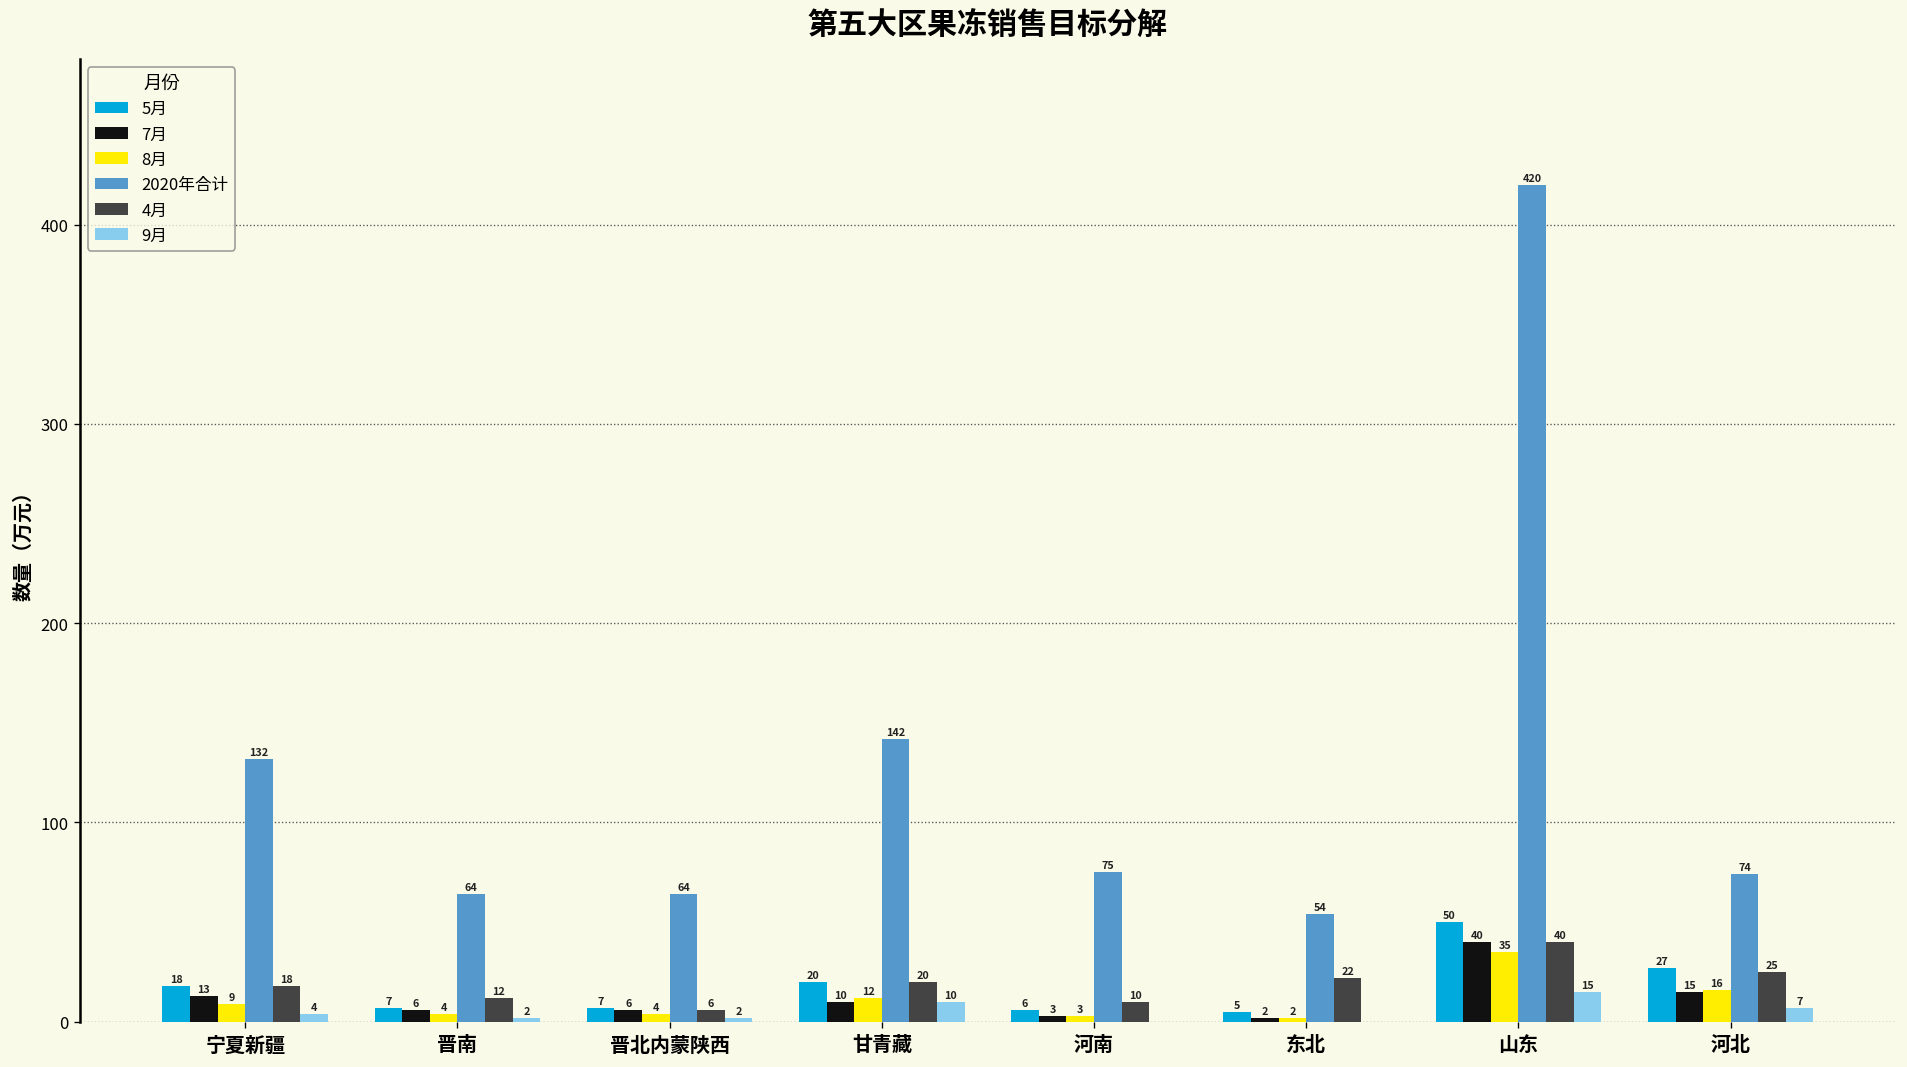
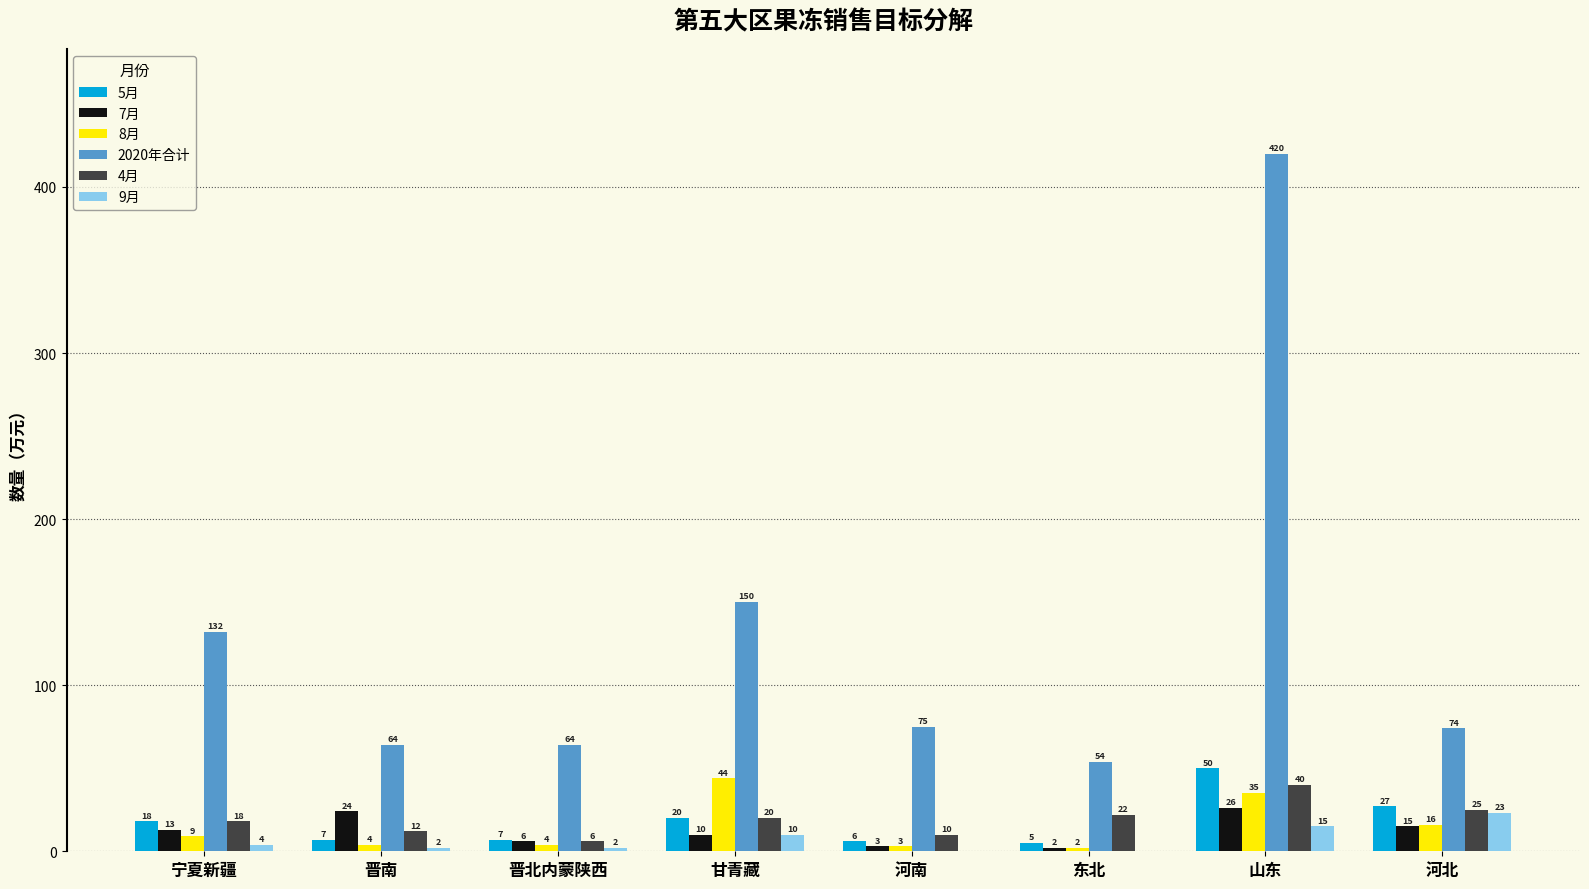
  {
    "5月": {
      "宁夏新疆": 18,
      "晋南": 7,
      "晋北内蒙陕西": 7,
      "甘青藏": 20,
      "河南": 6,
      "东北": 5,
      "山东": 50,
      "河北": 27
    },
    "7月": {
      "宁夏新疆": 13,
-     "晋南": 6,
+     "晋南": 24,
      "晋北内蒙陕西": 6,
      "甘青藏": 10,
      "河南": 3,
      "东北": 2,
-     "山东": 40,
+     "山东": 26,
      "河北": 15
    },
    "8月": {
      "宁夏新疆": 9,
      "晋南": 4,
      "晋北内蒙陕西": 4,
-     "甘青藏": 12,
+     "甘青藏": 44,
      "河南": 3,
      "东北": 2,
      "山东": 35,
      "河北": 16
    },
    "2020年合计": {
      "宁夏新疆": 132,
      "晋南": 64,
      "晋北内蒙陕西": 64,
-     "甘青藏": 142,
+     "甘青藏": 150,
      "河南": 75,
      "东北": 54,
      "山东": 420,
      "河北": 74
    },
    "4月": {
      "宁夏新疆": 18,
      "晋南": 12,
      "晋北内蒙陕西": 6,
      "甘青藏": 20,
      "河南": 10,
      "东北": 22,
      "山东": 40,
      "河北": 25
    },
    "9月": {
      "宁夏新疆": 4,
      "晋南": 2,
      "晋北内蒙陕西": 2,
      "甘青藏": 10,
      "山东": 15,
-     "河北": 7
+     "河北": 23
    }
  }
